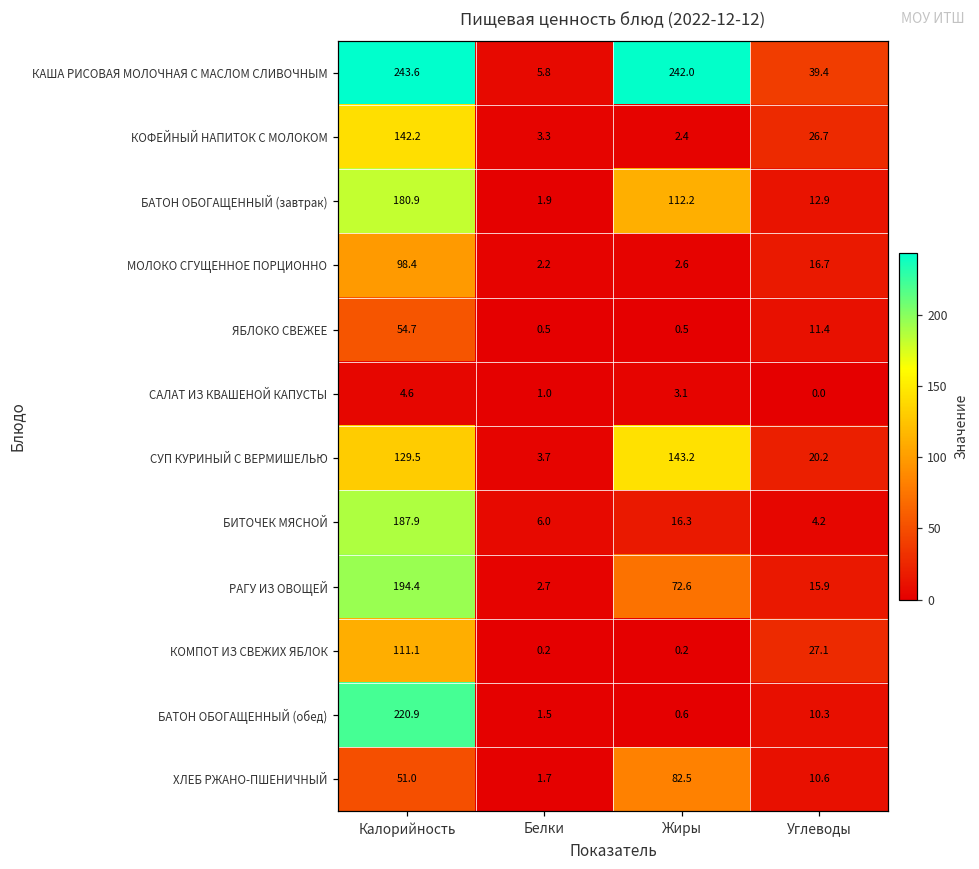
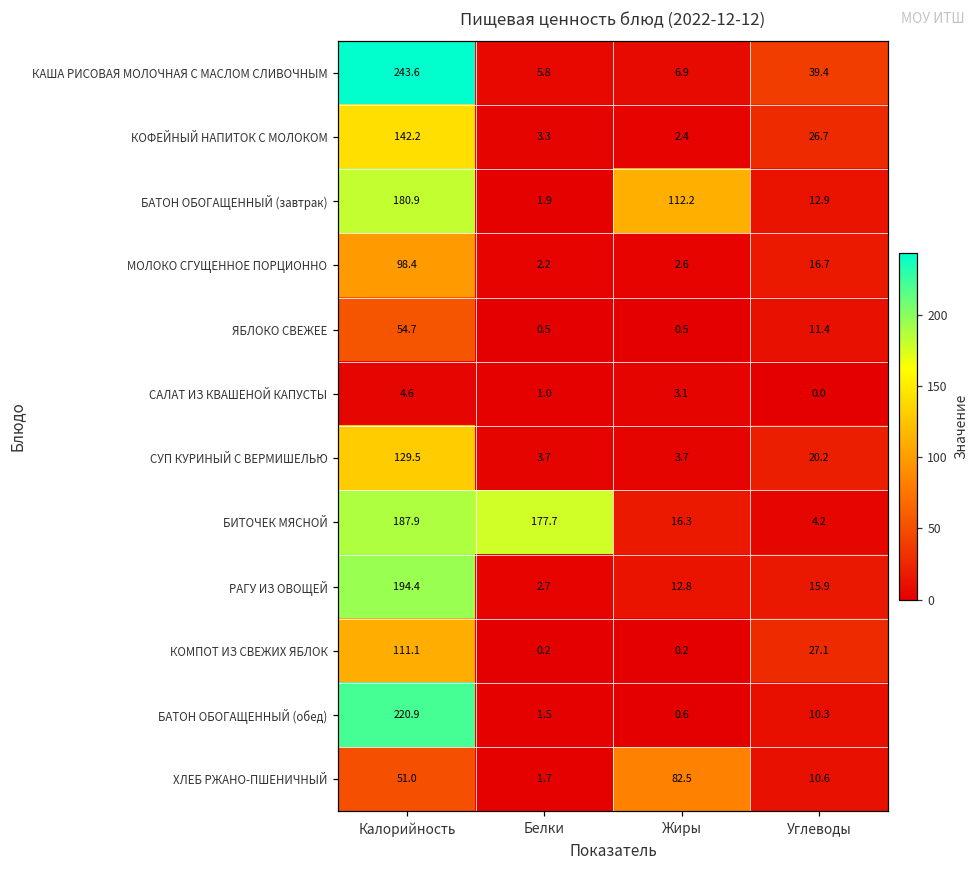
  {
    "КАША РИСОВАЯ МОЛОЧНАЯ С МАСЛОМ СЛИВОЧНЫМ": {
      "Калорийность": 243.6,
      "Белки": 5.8,
-     "Жиры": 242.0,
+     "Жиры": 6.9,
      "Углеводы": 39.4
    },
    "КОФЕЙНЫЙ НАПИТОК С МОЛОКОМ": {
      "Калорийность": 142.2,
      "Белки": 3.3,
      "Жиры": 2.4,
      "Углеводы": 26.7
    },
    "БАТОН ОБОГАЩЕННЫЙ (завтрак)": {
      "Калорийность": 180.9,
      "Белки": 1.9,
      "Жиры": 112.2,
      "Углеводы": 12.9
    },
    "МОЛОКО СГУЩЕННОЕ ПОРЦИОННО": {
      "Калорийность": 98.4,
      "Белки": 2.2,
      "Жиры": 2.6,
      "Углеводы": 16.7
    },
    "ЯБЛОКО СВЕЖЕЕ": {
      "Калорийность": 54.7,
      "Белки": 0.5,
      "Жиры": 0.5,
      "Углеводы": 11.4
    },
    "САЛАТ ИЗ КВАШЕНОЙ КАПУСТЫ": {
      "Калорийность": 4.6,
      "Белки": 1.0,
      "Жиры": 3.1,
      "Углеводы": 0.0
    },
    "СУП КУРИНЫЙ С ВЕРМИШЕЛЬЮ": {
      "Калорийность": 129.5,
      "Белки": 3.7,
-     "Жиры": 143.2,
+     "Жиры": 3.7,
      "Углеводы": 20.2
    },
    "БИТОЧЕК МЯСНОЙ": {
      "Калорийность": 187.9,
-     "Белки": 6.0,
+     "Белки": 177.7,
      "Жиры": 16.3,
      "Углеводы": 4.2
    },
    "РАГУ ИЗ ОВОЩЕЙ": {
      "Калорийность": 194.4,
      "Белки": 2.7,
-     "Жиры": 72.6,
+     "Жиры": 12.8,
      "Углеводы": 15.9
    },
    "КОМПОТ ИЗ СВЕЖИХ ЯБЛОК": {
      "Калорийность": 111.1,
      "Белки": 0.2,
      "Жиры": 0.2,
      "Углеводы": 27.1
    },
    "БАТОН ОБОГАЩЕННЫЙ (обед)": {
      "Калорийность": 220.9,
      "Белки": 1.5,
      "Жиры": 0.6,
      "Углеводы": 10.3
    },
    "ХЛЕБ РЖАНО-ПШЕНИЧНЫЙ": {
      "Калорийность": 51.0,
      "Белки": 1.7,
      "Жиры": 82.5,
      "Углеводы": 10.6
    }
  }
